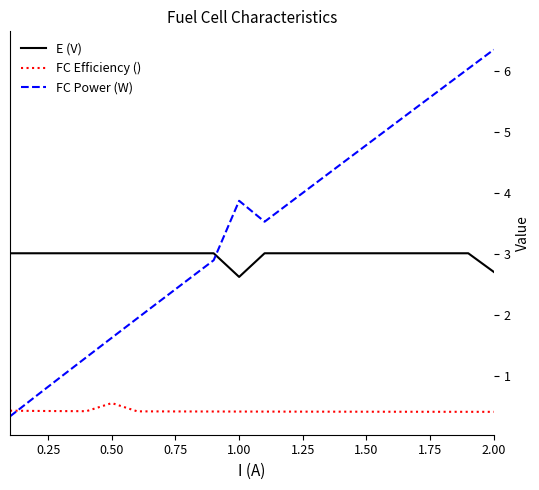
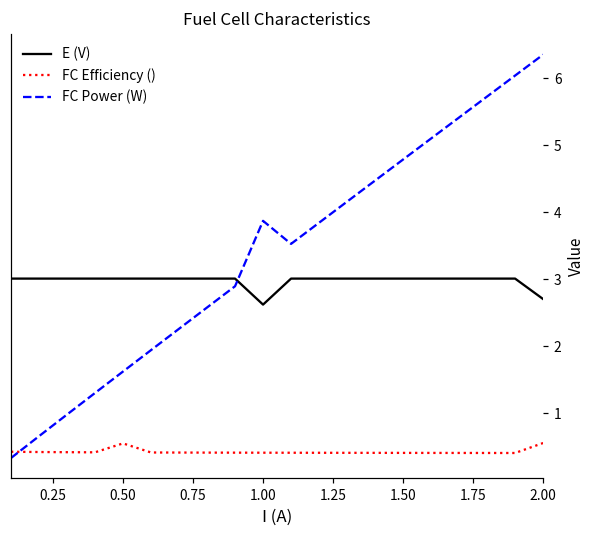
  {
    "E (V)": {
      "0.50": 3.0,
      "1.00": 2.6,
      "1.50": 3.0,
      "2.00": 2.7
    },
    "FC Efficiency ()": {
      "0.50": 0.6,
      "1.00": 0.4,
      "1.50": 0.4,
-     "2.00": 0.4
+     "2.00": 0.6
    },
    "FC Power (W)": {
      "0.50": 1.6,
      "1.00": 3.9,
      "1.50": 4.8,
      "2.00": 6.4
    }
  }
